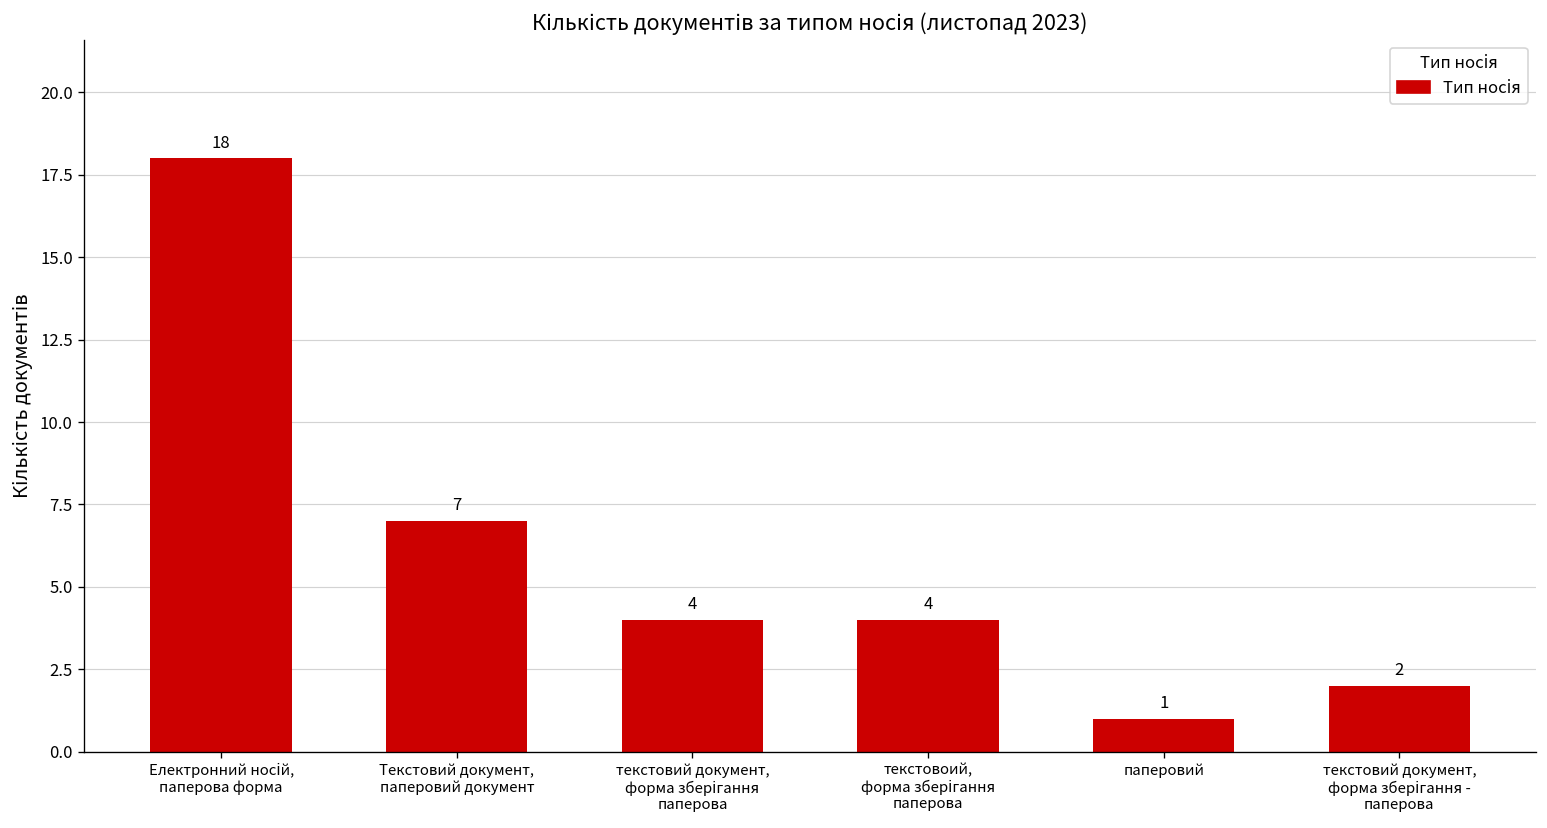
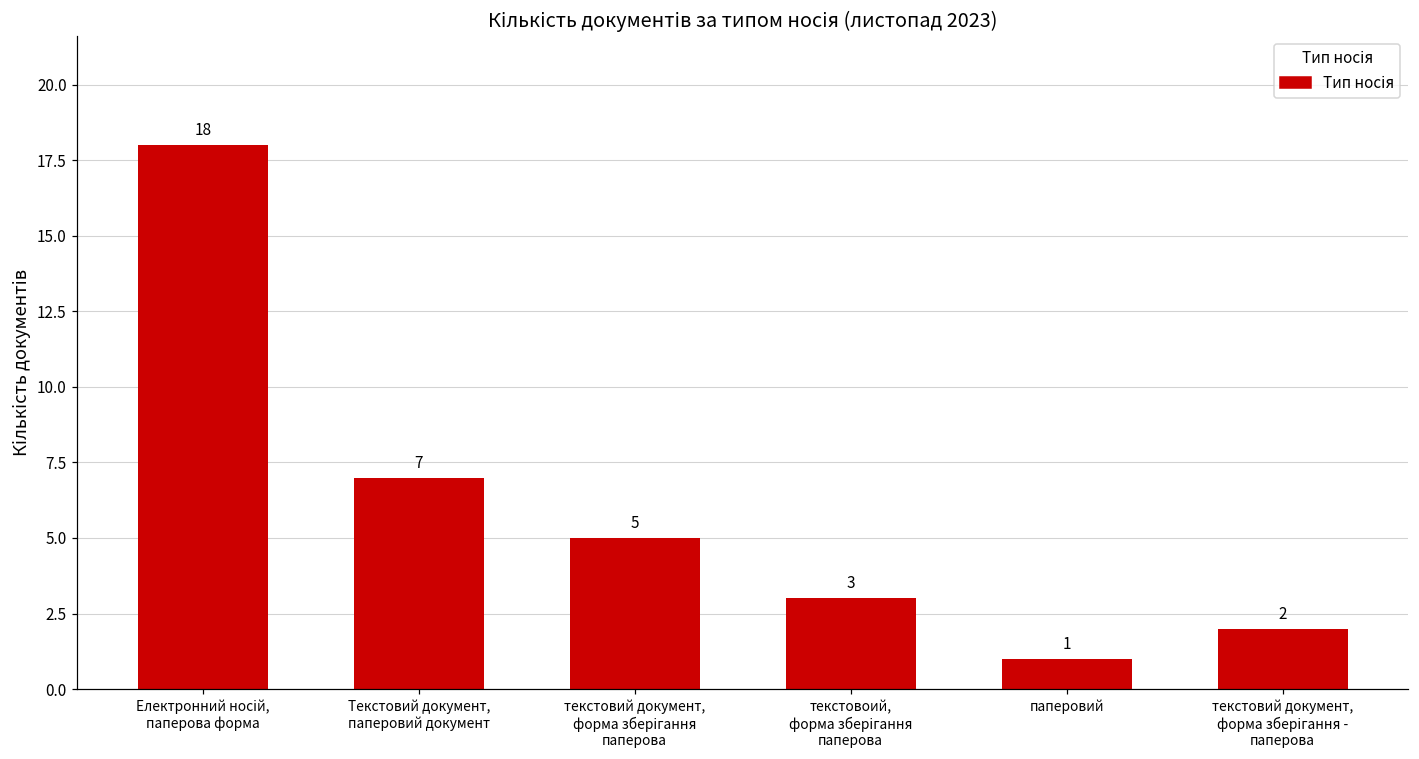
  {
    "Електронний носій, паперова форма": 18,
    "Текстовий документ, паперовий документ": 7,
-   "текстовий документ, форма зберігання паперова": 4,
-   "текстовоий, форма зберігання паперова": 4,
+   "текстовий документ, форма зберігання паперова": 5,
+   "текстовоий, форма зберігання паперова": 3,
    "паперовий": 1,
    "текстовий документ, форма зберігання - паперова": 2
  }
